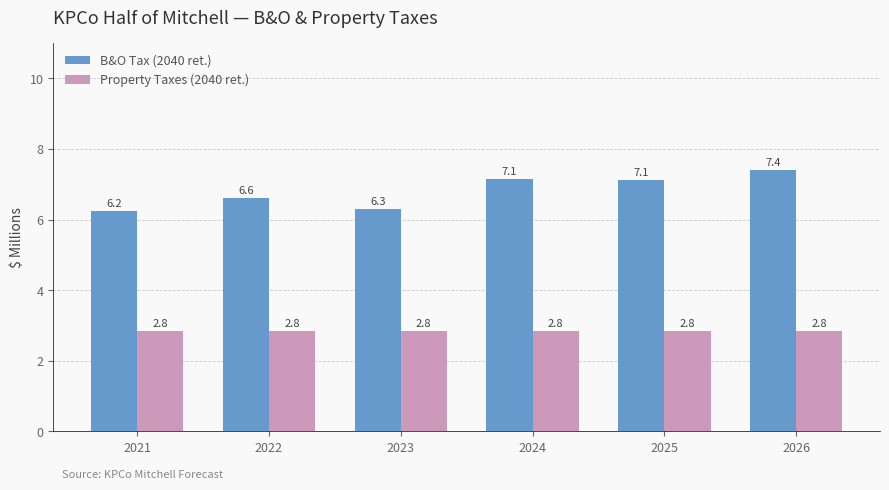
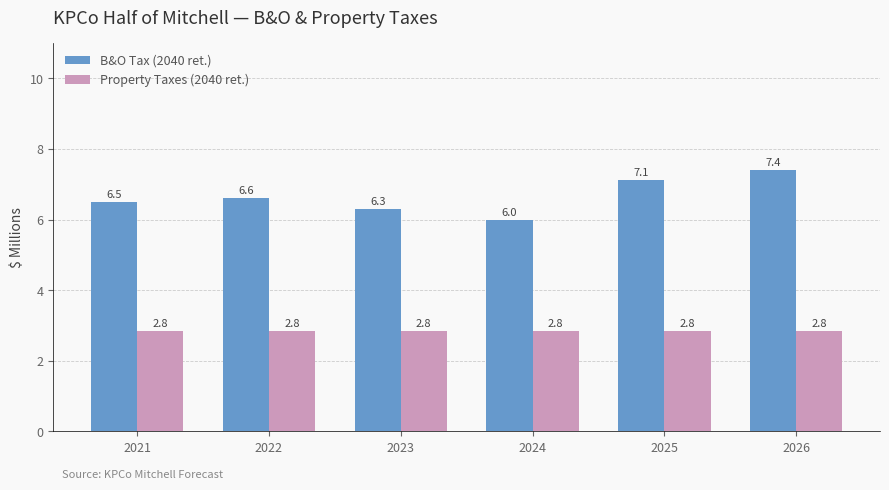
  {
    "B&O Tax (2040 ret.)": {
-     "2021": 6.2,
+     "2021": 6.5,
      "2022": 6.6,
      "2023": 6.3,
-     "2024": 7.1,
+     "2024": 6.0,
      "2025": 7.1,
      "2026": 7.4
    },
    "Property Taxes (2040 ret.)": {
      "2021": 2.8,
      "2022": 2.8,
      "2023": 2.8,
      "2024": 2.8,
      "2025": 2.8,
      "2026": 2.8
    }
  }
